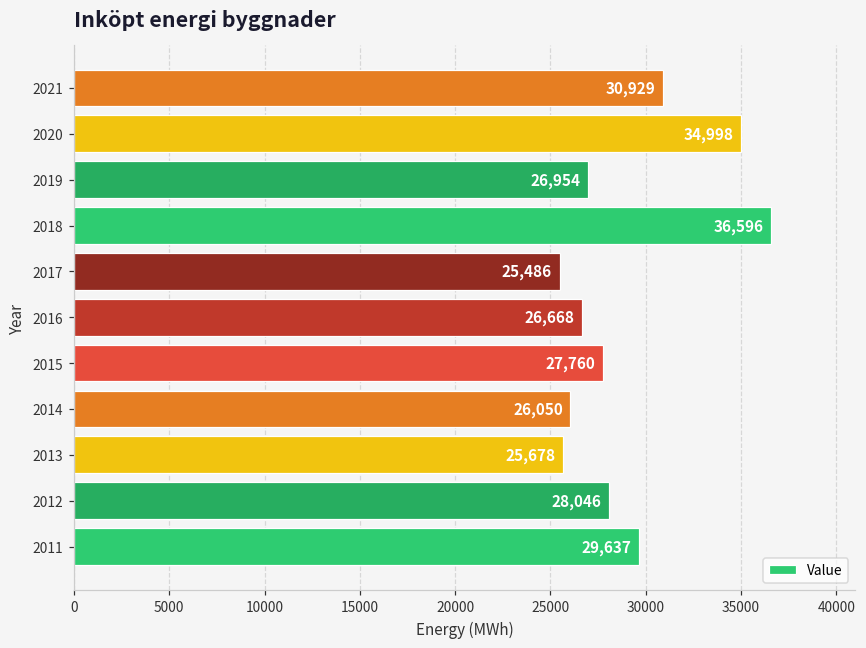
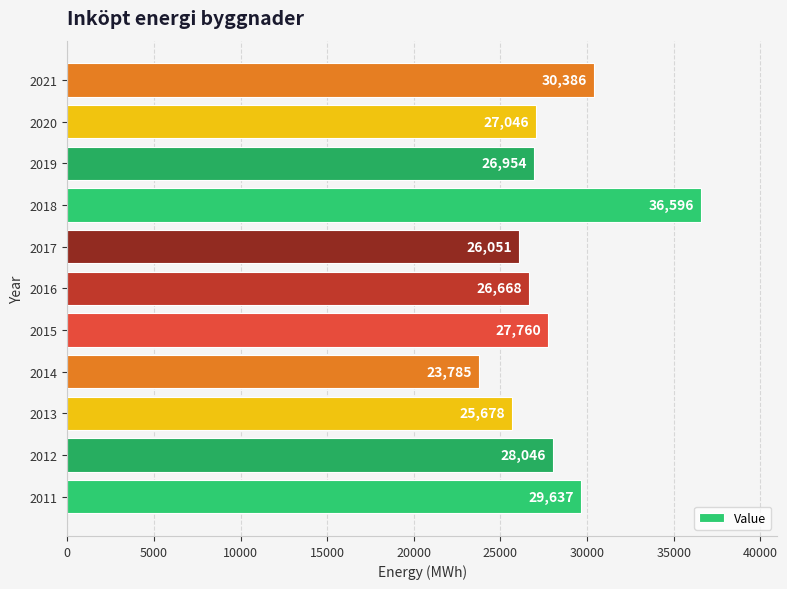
  {
-   "2021": "30,929",
-   "2020": "34,998",
+   "2021": "30,386",
+   "2020": "27,046",
    "2019": "26,954",
    "2018": "36,596",
-   "2017": "25,486",
+   "2017": "26,051",
    "2016": "26,668",
    "2015": "27,760",
-   "2014": "26,050",
+   "2014": "23,785",
    "2013": "25,678",
    "2012": "28,046",
    "2011": "29,637"
  }
